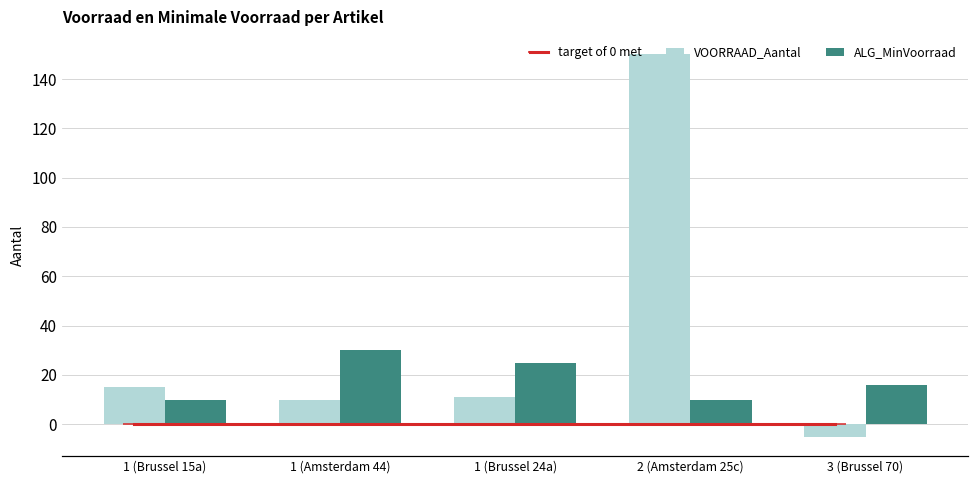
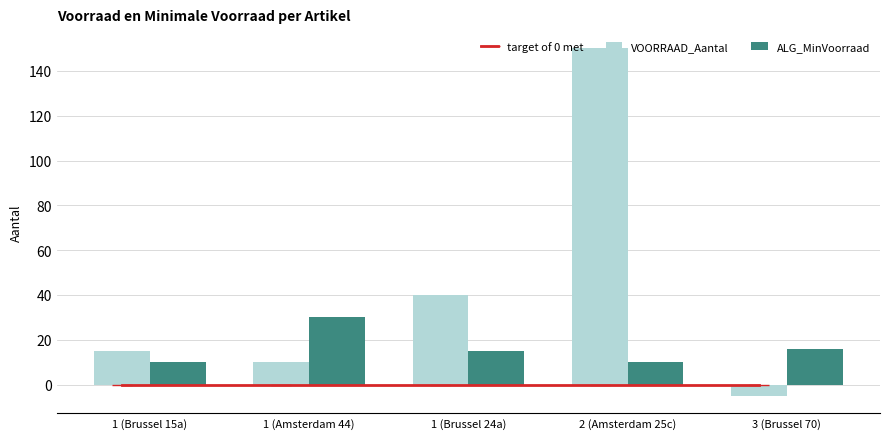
  {
    "VOORRAAD_Aantal": {
      "1 (Brussel 15a)": 15,
      "1 (Amsterdam 44)": 10,
-     "1 (Brussel 24a)": 11,
+     "1 (Brussel 24a)": 40,
      "2 (Amsterdam 25c)": 150,
      "3 (Brussel 70)": -5
    },
    "ALG_MinVoorraad": {
      "1 (Brussel 15a)": 10,
      "1 (Amsterdam 44)": 30,
-     "1 (Brussel 24a)": 25,
+     "1 (Brussel 24a)": 15,
      "2 (Amsterdam 25c)": 10,
      "3 (Brussel 70)": 16
    }
  }
